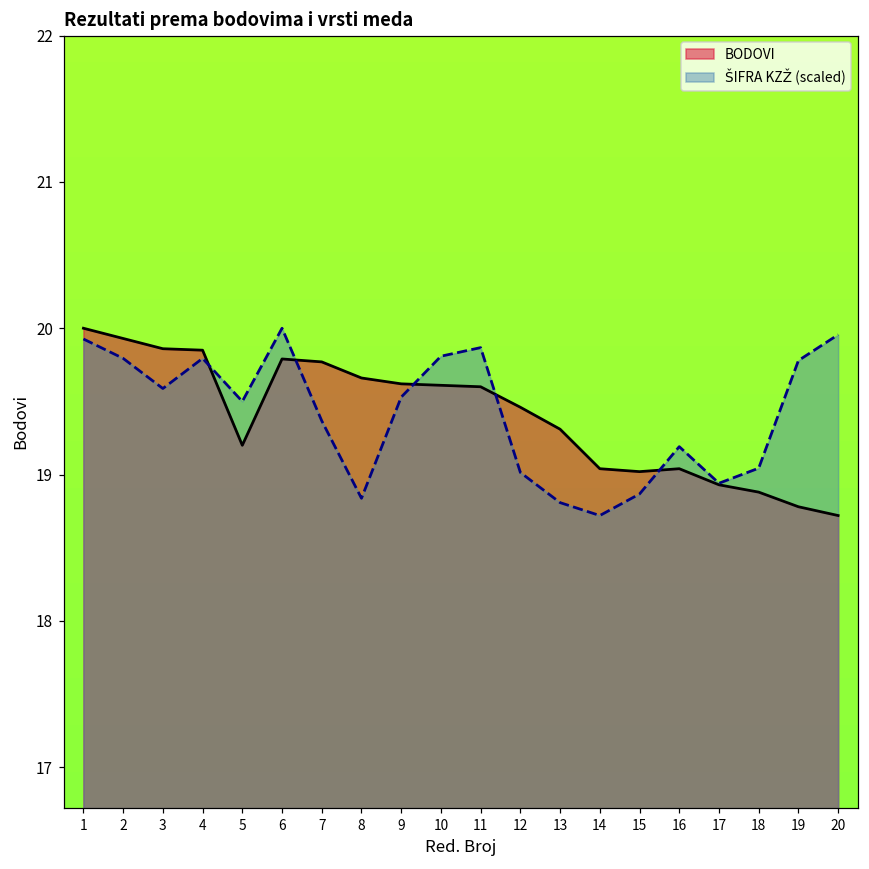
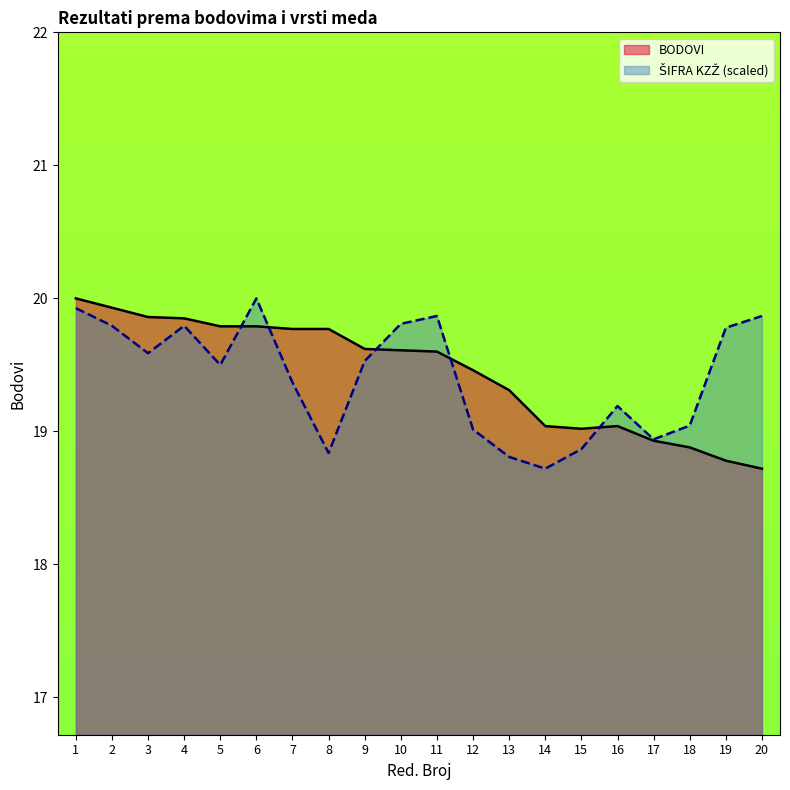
  {
    "BODOVI": {
      "1": 20.00,
      "2": 19.93,
      "3": 19.86,
      "4": 19.85,
-     "5": 19.20,
+     "5": 19.79,
      "6": 19.79,
      "7": 19.77,
-     "8": 19.66,
+     "8": 19.77,
      "9": 19.62,
      "10": 19.61,
      "11": 19.60,
      "12": 19.46,
      "13": 19.31,
      "14": 19.04,
      "15": 19.02,
      "16": 19.04,
      "18": 18.88,
      "19": 18.78,
      "20": 18.72
    },
    "ŠIFRA KZŽ (scaled)": {
      "1": 19.93,
      "2": 19.79,
      "3": 19.59,
      "4": 19.79,
      "5": 19.50,
      "6": 20.00,
      "7": 19.37,
      "8": 18.84,
      "9": 19.53,
      "10": 19.81,
      "11": 19.87,
      "12": 19.01,
      "13": 18.81,
      "14": 18.72,
      "15": 18.87,
      "16": 19.19,
      "18": 19.04,
      "19": 19.78,
-     "20": 19.96
+     "20": 19.87
    }
  }
